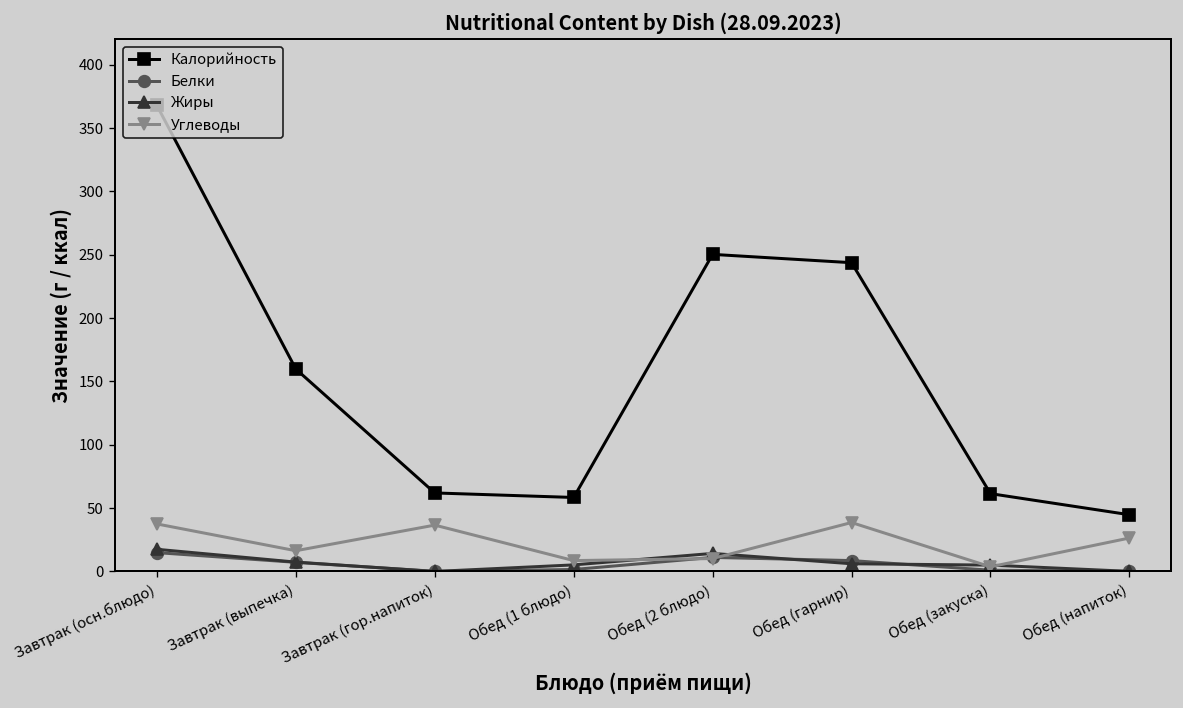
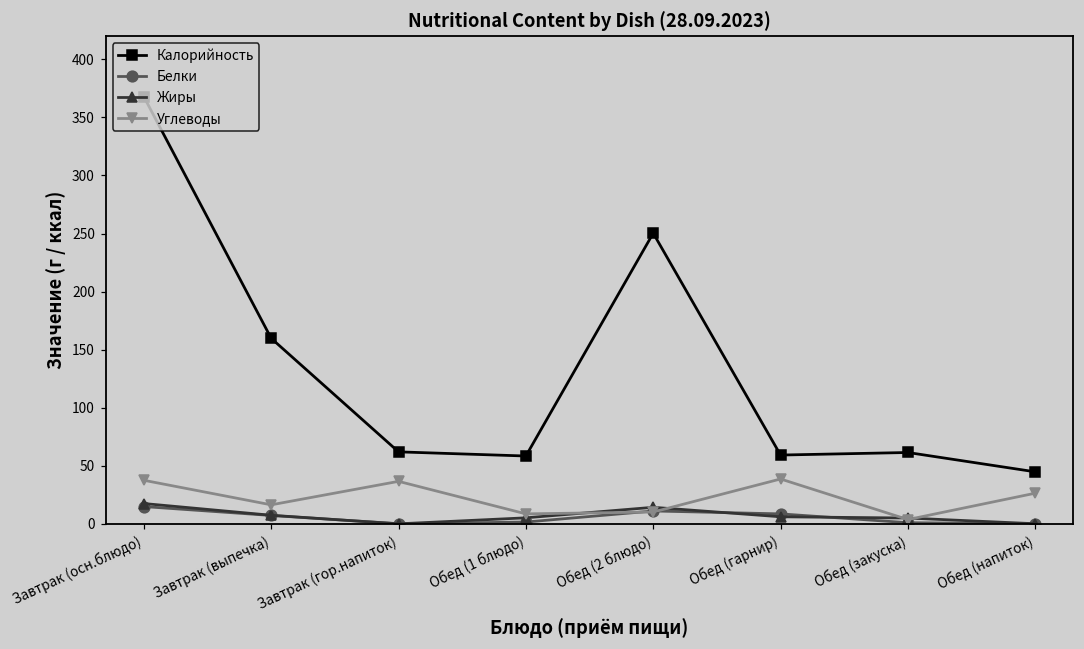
  {
    "Калорийность": {
      "Завтрак (выпечка)": 160,
      "Завтрак (гор.напиток)": 62,
      "Обед (1 блюдо)": 58,
      "Обед (2 блюдо)": 250,
-     "Обед (гарнир)": 244,
+     "Обед (гарнир)": 59,
      "Обед (закуска)": 61,
      "Обед (напиток)": 45
    },
    "Углеводы": {
      "Завтрак (осн.блюдо)": 38,
      "Завтрак (выпечка)": 16,
      "Завтрак (гор.напиток)": 37,
      "Обед (1 блюдо)": 9,
      "Обед (гарнир)": 39,
      "Обед (напиток)": 26
    }
  }
